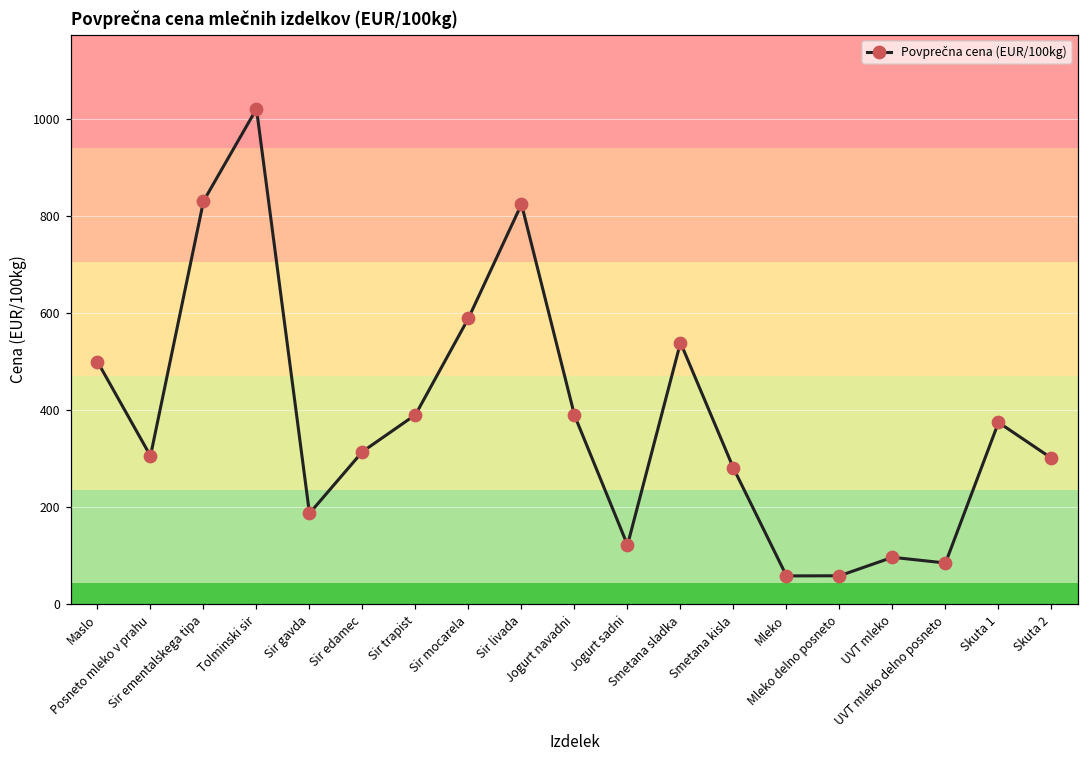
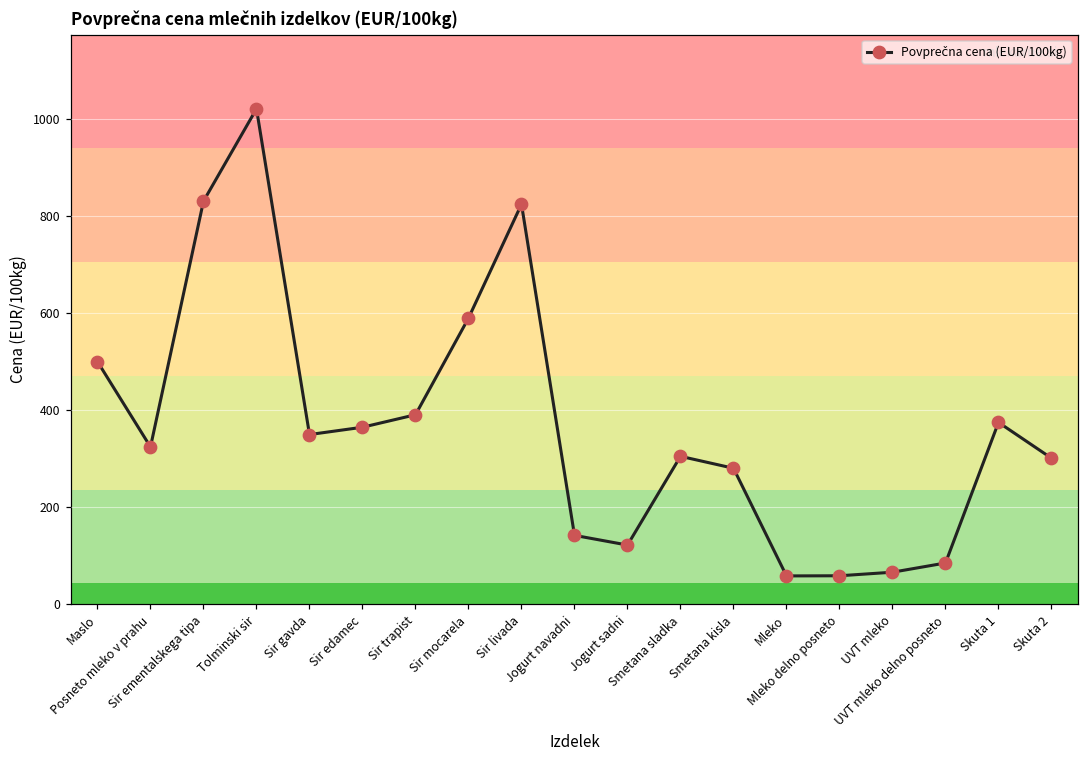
  {
    "Maslo": 500,
-   "Posneto mleko v prahu": 310,
+   "Posneto mleko v prahu": 320,
    "Sir ementalskega tipa": 830,
    "Tolminski sir": 1020,
-   "Sir gavda": 190,
-   "Sir edamec": 310,
+   "Sir gavda": 350,
+   "Sir edamec": 360,
    "Sir trapist": 390,
    "Sir mocarela": 590,
    "Sir livada": 820,
-   "Jogurt navadni": 390,
+   "Jogurt navadni": 140,
    "Jogurt sadni": 120,
-   "Smetana sladka": 540,
+   "Smetana sladka": 300,
    "Smetana kisla": 280,
    "Mleko": 60,
    "Mleko delno posneto": 60,
-   "UVT mleko": 100,
+   "UVT mleko": 70,
    "UVT mleko delno posneto": 80,
    "Skuta 1": 370,
    "Skuta 2": 300
  }
